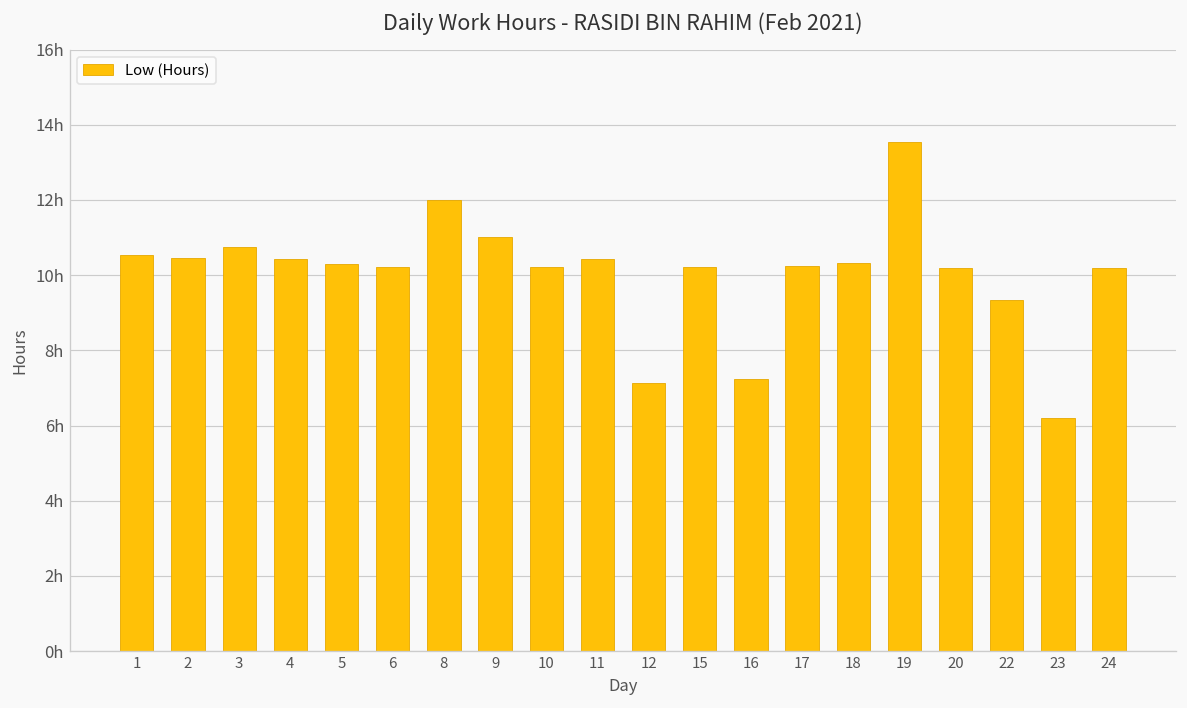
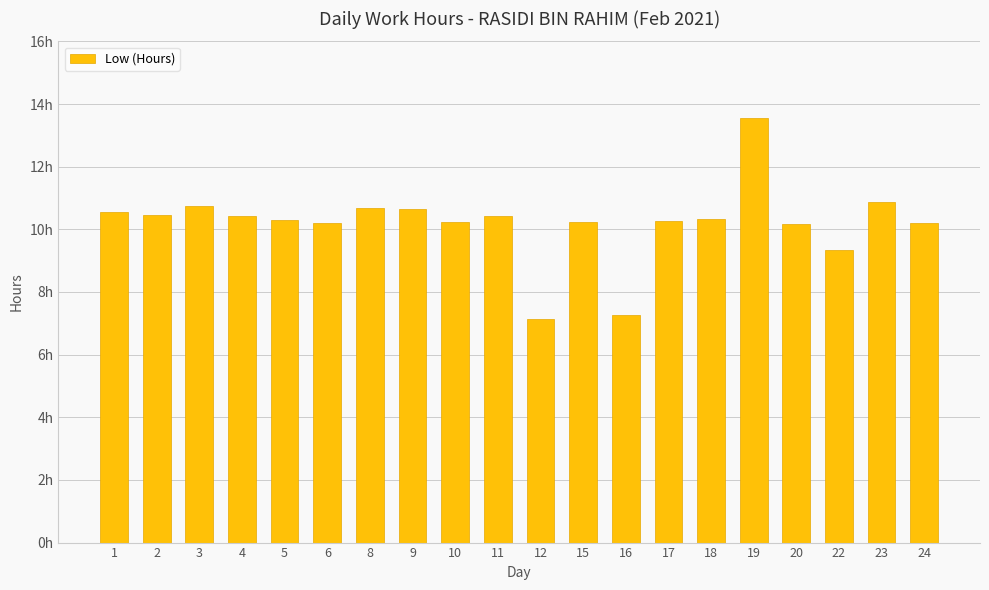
  {
    "1": "10.6h",
    "2": "10.5h",
    "3": "10.7h",
    "4": "10.4h",
    "5": "10.3h",
    "6": "10.2h",
-   "8": "12.0h",
-   "9": "11.0h",
+   "8": "10.7h",
+   "9": "10.7h",
    "10": "10.2h",
    "11": "10.4h",
    "12": "7.1h",
    "15": "10.2h",
    "16": "7.3h",
    "17": "10.3h",
    "18": "10.3h",
    "19": "13.6h",
    "20": "10.2h",
    "22": "9.3h",
-   "23": "6.2h",
+   "23": "10.9h",
    "24": "10.2h"
  }
